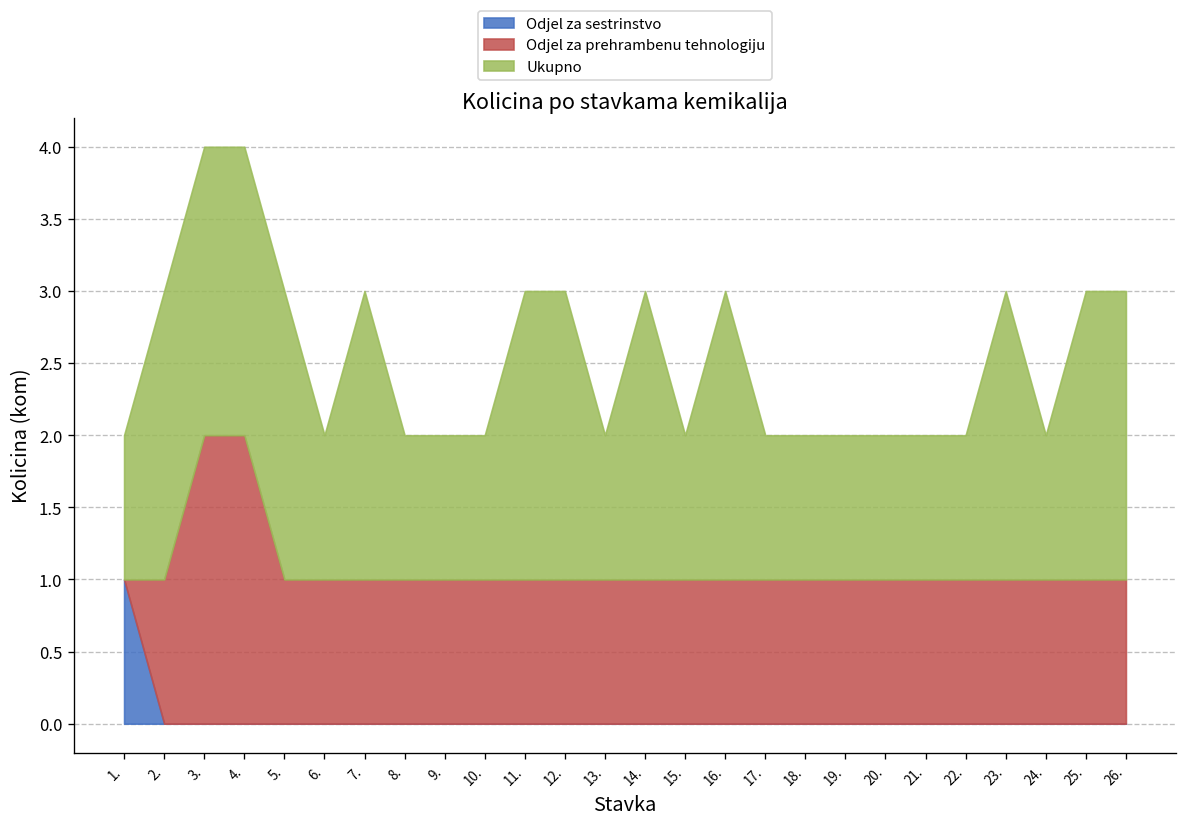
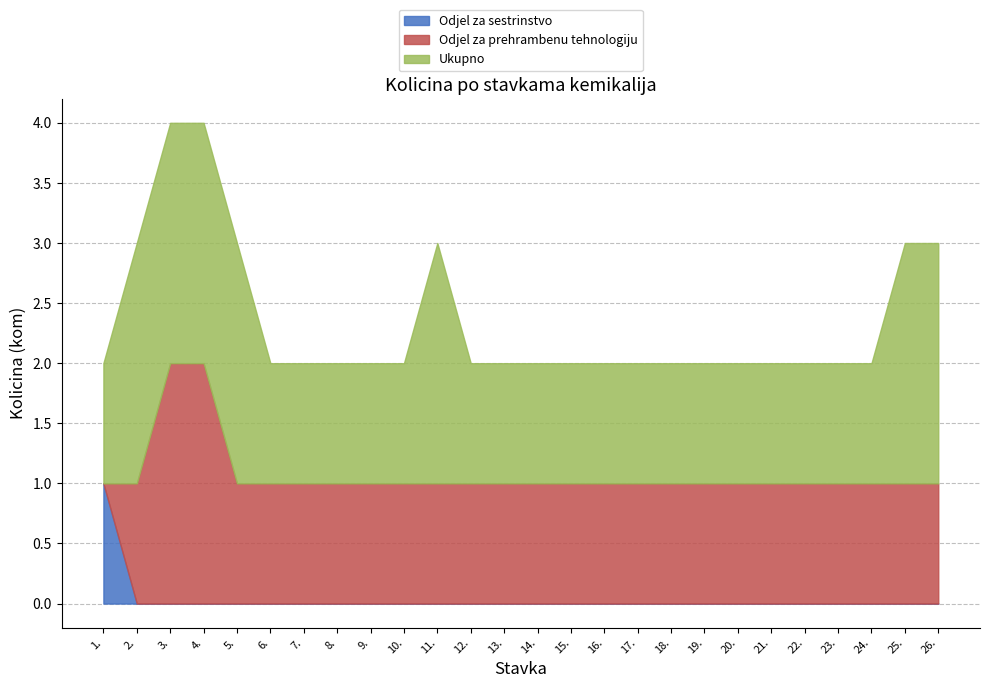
  {
    "Odjel za sestrinstvo": {
      "2.": 0,
      "3.": 0,
      "4.": 0,
      "5.": 0,
      "6.": 0,
      "7.": 0,
      "8.": 0,
      "9.": 0,
      "10.": 0,
      "11.": 0,
      "12.": 0,
      "13.": 0,
      "14.": 0,
      "15.": 0,
      "16.": 0,
      "17.": 0,
      "18.": 0,
      "19.": 0,
      "20.": 0,
      "21.": 0,
      "22.": 0,
      "23.": 0,
      "24.": 0,
      "25.": 0,
      "26.": 0
    },
    "Ukupno": {
      "1.": 1,
      "2.": 2,
      "3.": 2,
      "4.": 2,
      "5.": 2,
      "6.": 1,
-     "7.": 2,
+     "7.": 1,
      "8.": 1,
      "9.": 1,
      "10.": 1,
      "11.": 2,
-     "12.": 2,
+     "12.": 1,
      "13.": 1,
-     "14.": 2,
+     "14.": 1,
      "15.": 1,
-     "16.": 2,
+     "16.": 1,
      "17.": 1,
      "18.": 1,
      "19.": 1,
      "20.": 1,
      "21.": 1,
      "22.": 1,
-     "23.": 2,
+     "23.": 1,
      "24.": 1,
      "25.": 2,
      "26.": 2
    }
  }
